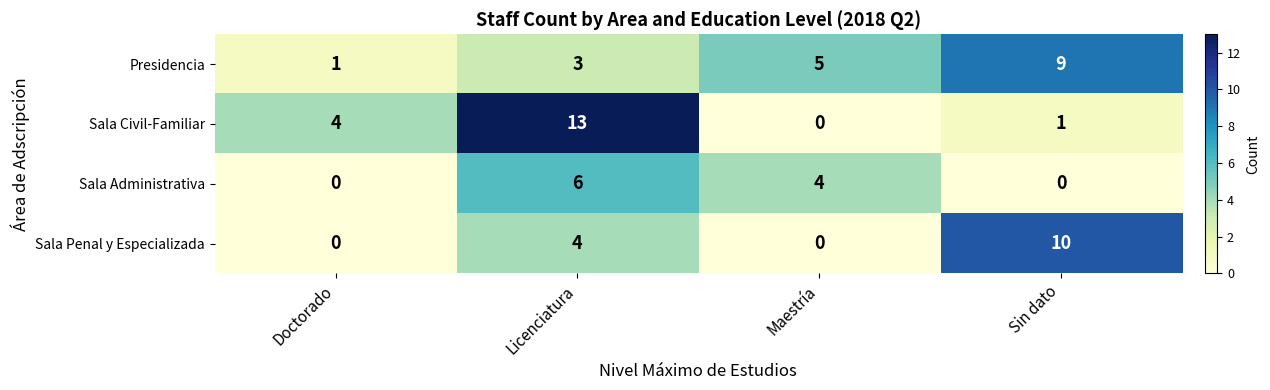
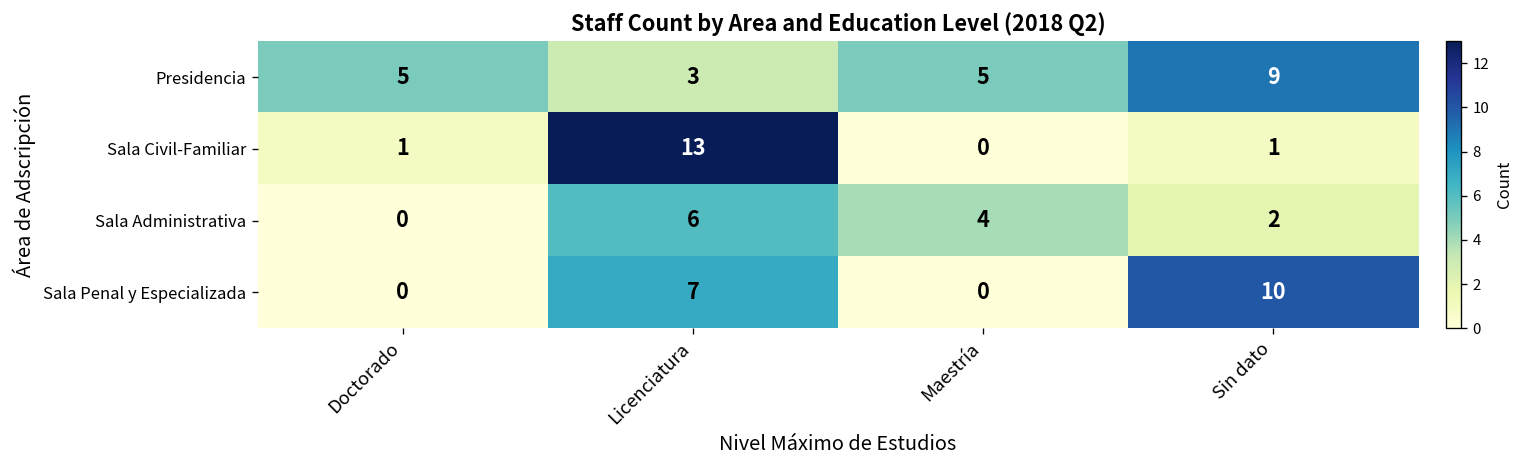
  {
    "Presidencia": {
-     "Doctorado": 1,
+     "Doctorado": 5,
      "Licenciatura": 3,
      "Maestría": 5,
      "Sin dato": 9
    },
    "Sala Civil-Familiar": {
-     "Doctorado": 4,
+     "Doctorado": 1,
      "Licenciatura": 13,
      "Maestría": 0,
      "Sin dato": 1
    },
    "Sala Administrativa": {
      "Doctorado": 0,
      "Licenciatura": 6,
      "Maestría": 4,
-     "Sin dato": 0
+     "Sin dato": 2
    },
    "Sala Penal y Especializada": {
      "Doctorado": 0,
-     "Licenciatura": 4,
+     "Licenciatura": 7,
      "Maestría": 0,
      "Sin dato": 10
    }
  }
